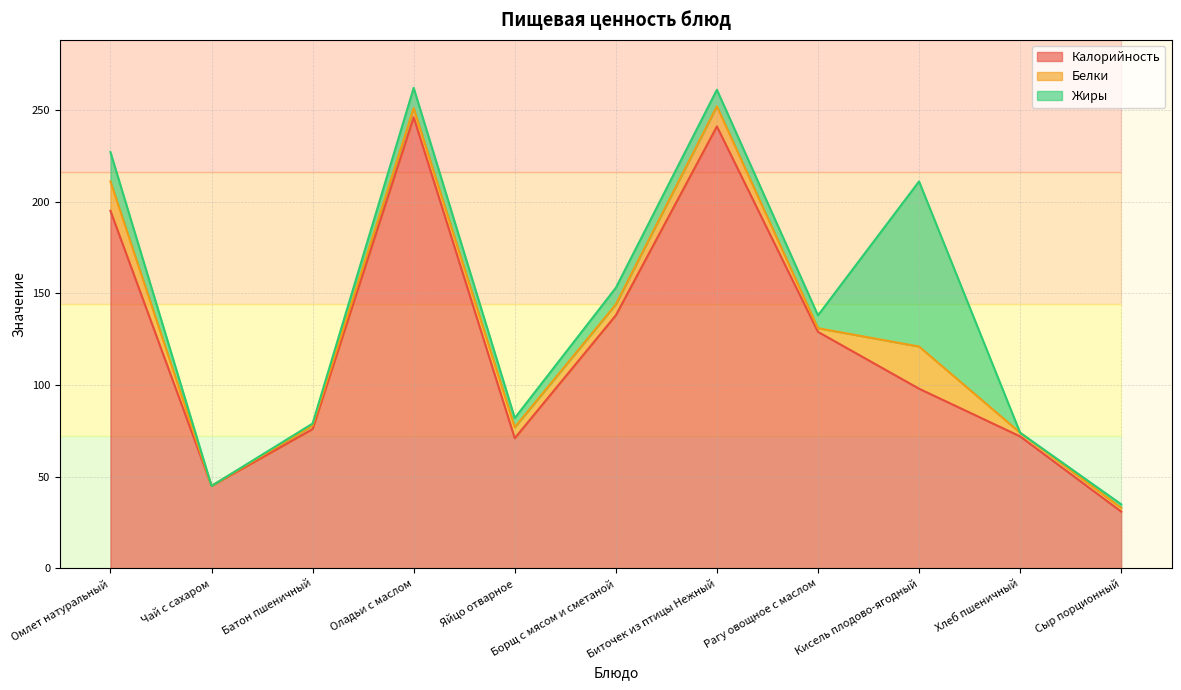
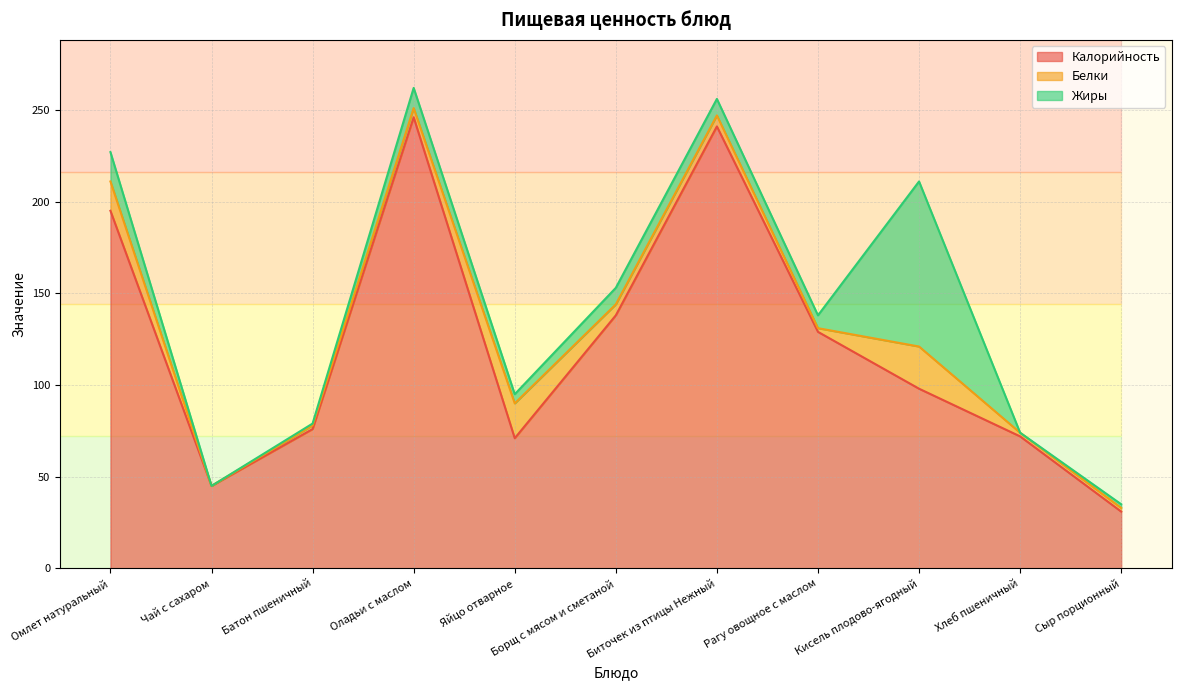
  {
    "Калорийность": {
      "Омлет натуральный": 195,
      "Батон пшеничный": 76,
      "Оладьи с маслом": 246,
      "Яйцо отварное": 71,
      "Борщ с мясом и сметаной": 138,
      "Биточек из птицы Нежный": 241,
      "Рагу овощное с маслом": 129,
      "Кисель плодово-ягодный": 98,
      "Хлеб пшеничный": 72,
      "Сыр порционный": 31
    },
    "Белки": {
      "Омлет натуральный": 16,
      "Оладьи с маслом": 5,
-     "Яйцо отварное": 6,
+     "Яйцо отварное": 19,
      "Борщ с мясом и сметаной": 6,
-     "Биточек из птицы Нежный": 11,
+     "Биточек из птицы Нежный": 6,
      "Рагу овощное с маслом": 2,
      "Кисель плодово-ягодный": 23,
      "Сыр порционный": 2
    },
    "Жиры": {
      "Омлет натуральный": 16,
      "Оладьи с маслом": 11,
      "Яйцо отварное": 5,
      "Борщ с мясом и сметаной": 9,
      "Биточек из птицы Нежный": 9,
      "Рагу овощное с маслом": 7,
      "Кисель плодово-ягодный": 90,
      "Сыр порционный": 2
    }
  }
